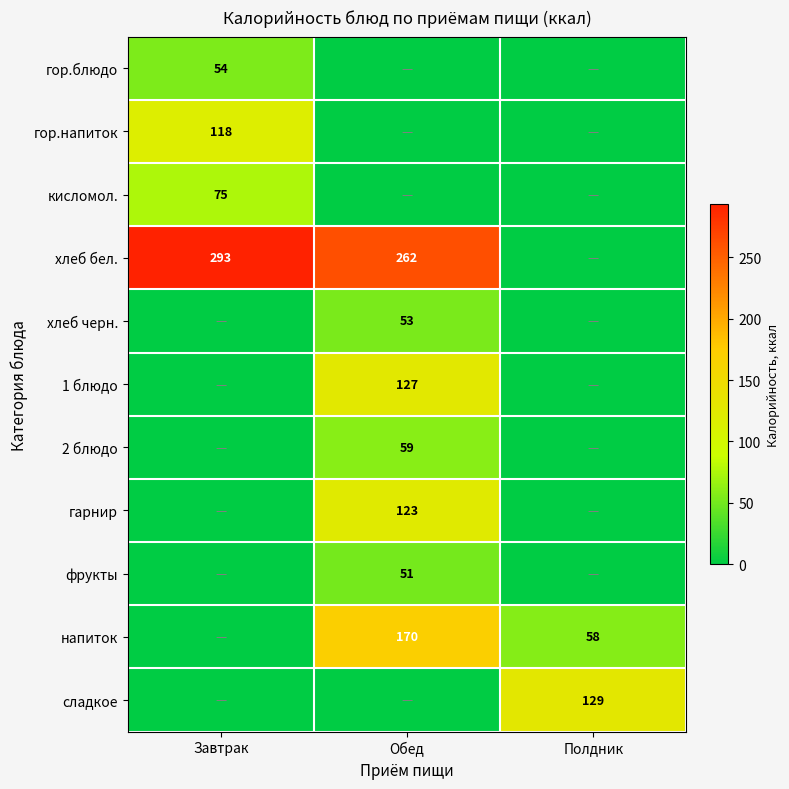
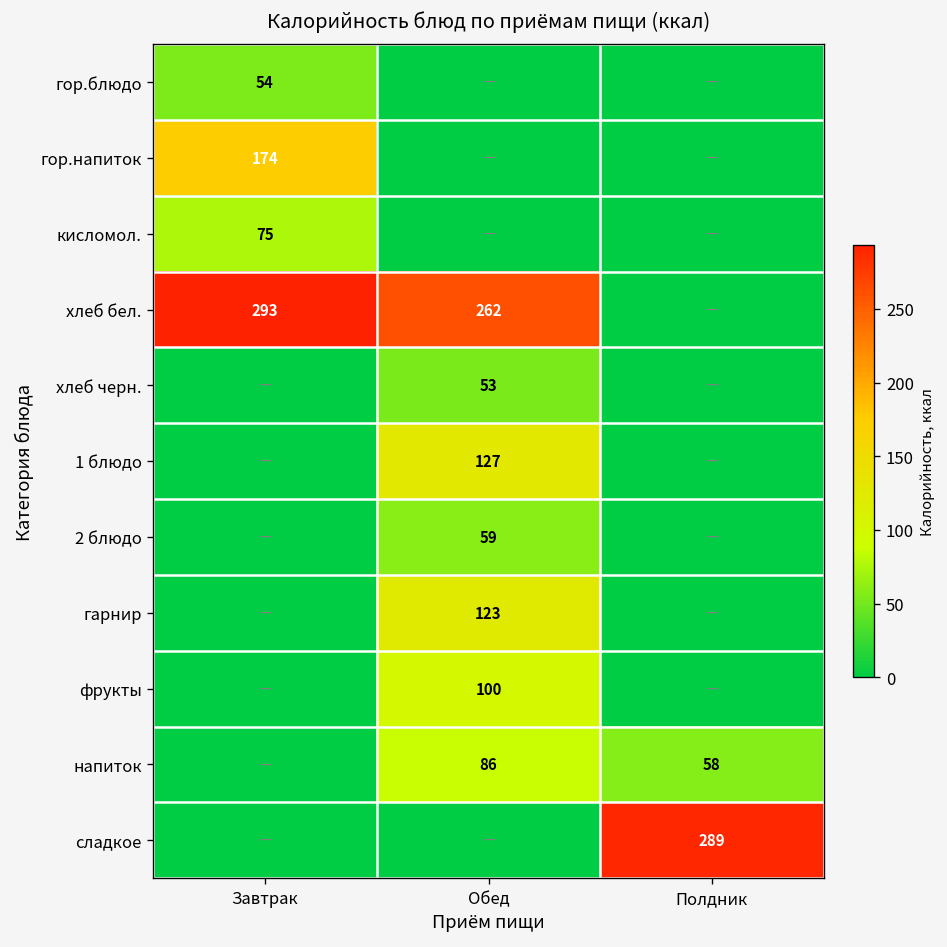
  {
    "гор.блюдо": {
      "Завтрак": 54
    },
    "гор.напиток": {
-     "Завтрак": 118
+     "Завтрак": 174
    },
    "кисломол.": {
      "Завтрак": 75
    },
    "хлеб бел.": {
      "Завтрак": 293,
      "Обед": 262
    },
    "хлеб черн.": {
      "Обед": 53
    },
    "1 блюдо": {
      "Обед": 127
    },
    "2 блюдо": {
      "Обед": 59
    },
    "гарнир": {
      "Обед": 123
    },
    "фрукты": {
-     "Обед": 51
+     "Обед": 100
    },
    "напиток": {
-     "Обед": 170,
+     "Обед": 86,
      "Полдник": 58
    },
    "сладкое": {
-     "Полдник": 129
+     "Полдник": 289
    }
  }
